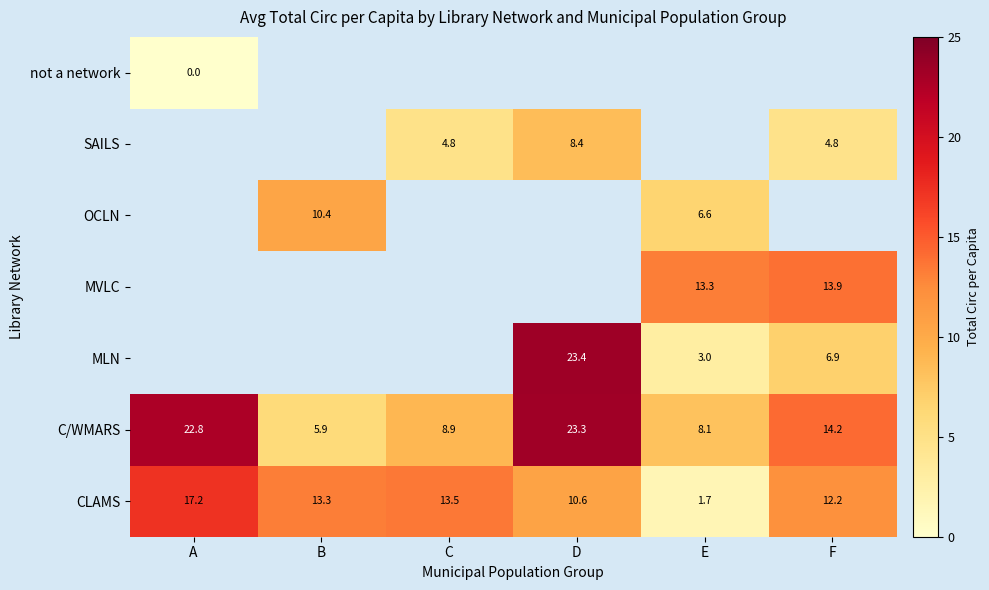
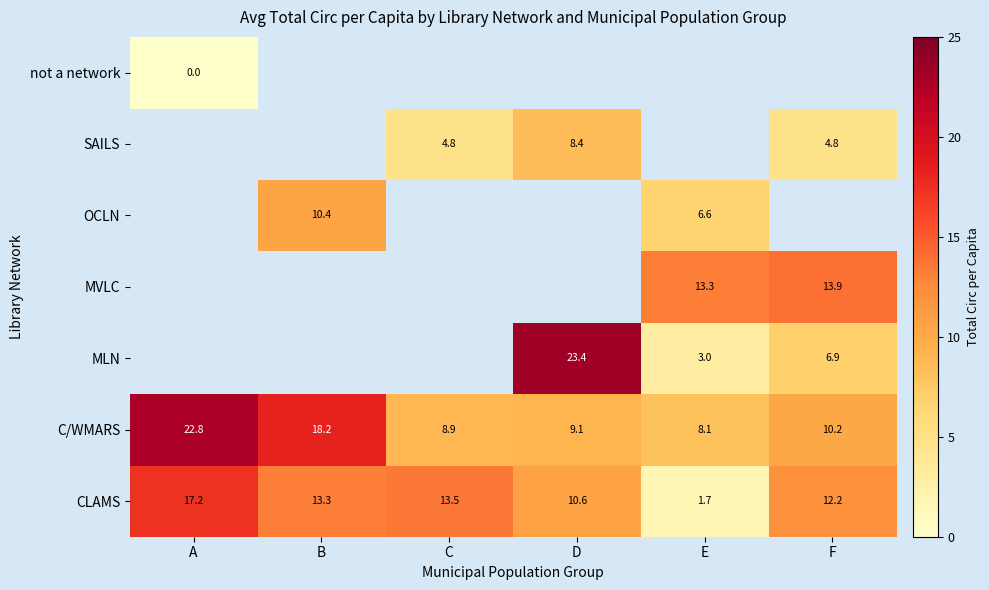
  {
    "not a network": {
      "A": 0.0
    },
    "SAILS": {
      "C": 4.8,
      "D": 8.4,
      "F": 4.8
    },
    "OCLN": {
      "B": 10.4,
      "E": 6.6
    },
    "MVLC": {
      "E": 13.3,
      "F": 13.9
    },
    "MLN": {
      "D": 23.4,
      "E": 3.0,
      "F": 6.9
    },
    "C/WMARS": {
      "A": 22.8,
-     "B": 5.9,
+     "B": 18.2,
      "C": 8.9,
-     "D": 23.3,
+     "D": 9.1,
      "E": 8.1,
-     "F": 14.2
+     "F": 10.2
    },
    "CLAMS": {
      "A": 17.2,
      "B": 13.3,
      "C": 13.5,
      "D": 10.6,
      "E": 1.7,
      "F": 12.2
    }
  }
